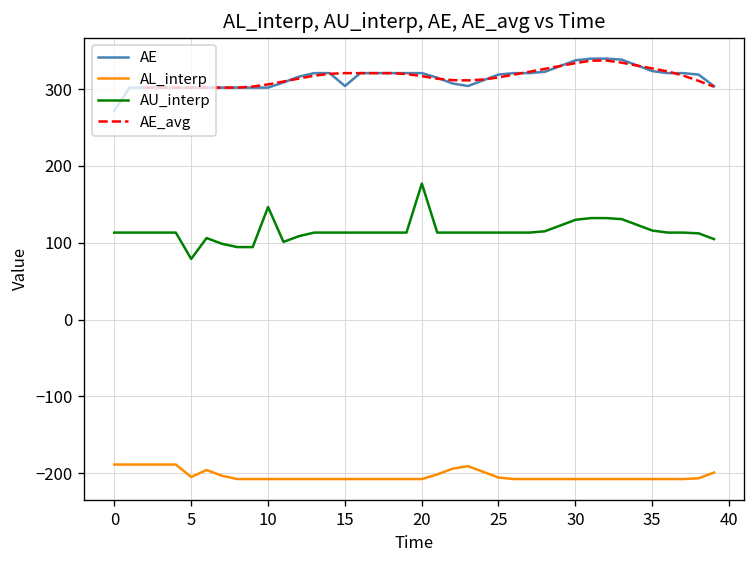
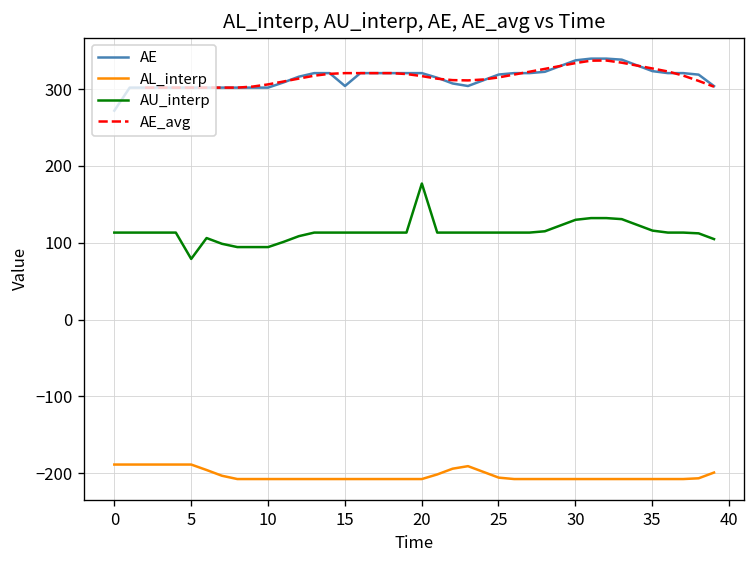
  {
    "AE": {
      "10": 300,
      "15": 300
    },
    "AL_interp": {
      "0": -190,
-     "5": -200,
+     "5": -190,
      "10": -210,
      "15": -210,
      "20": -210,
      "25": -210
    },
    "AU_interp": {
      "0": 110,
      "5": 80,
-     "10": 150,
+     "10": 90,
      "15": 110,
      "20": 180,
      "25": 110
    },
    "AE_avg": {
      "10": 310,
      "15": 320
    }
  }
